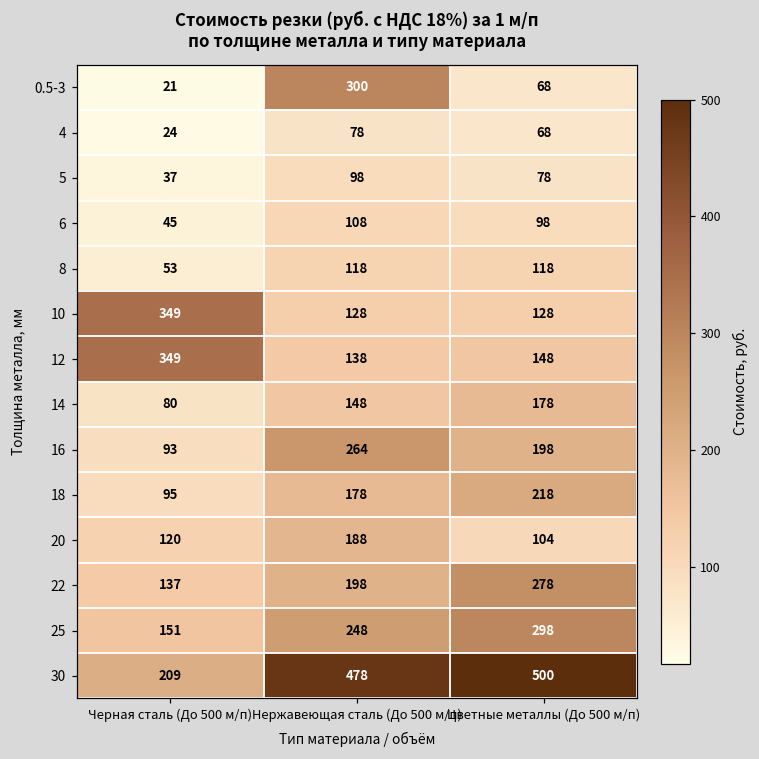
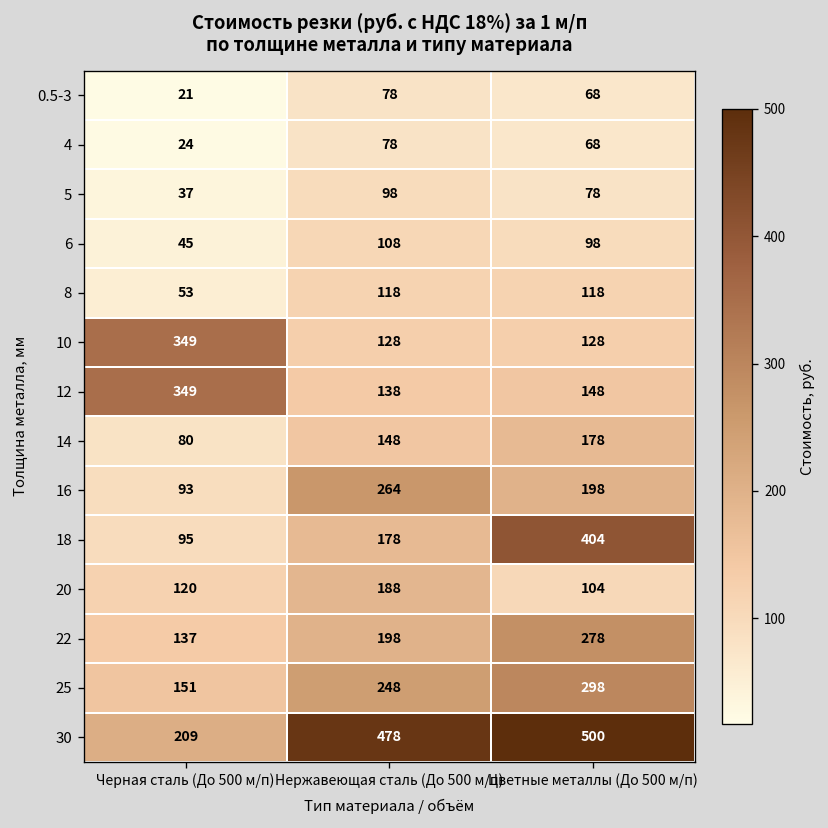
  {
    "0.5-3": {
      "Черная сталь (До 500 м/п)": 21,
-     "Нержавеющая сталь (До 500 м/п)": 300,
+     "Нержавеющая сталь (До 500 м/п)": 78,
      "Цветные металлы (До 500 м/п)": 68
    },
    "4": {
      "Черная сталь (До 500 м/п)": 24,
      "Нержавеющая сталь (До 500 м/п)": 78,
      "Цветные металлы (До 500 м/п)": 68
    },
    "5": {
      "Черная сталь (До 500 м/п)": 37,
      "Нержавеющая сталь (До 500 м/п)": 98,
      "Цветные металлы (До 500 м/п)": 78
    },
    "6": {
      "Черная сталь (До 500 м/п)": 45,
      "Нержавеющая сталь (До 500 м/п)": 108,
      "Цветные металлы (До 500 м/п)": 98
    },
    "8": {
      "Черная сталь (До 500 м/п)": 53,
      "Нержавеющая сталь (До 500 м/п)": 118,
      "Цветные металлы (До 500 м/п)": 118
    },
    "10": {
      "Черная сталь (До 500 м/п)": 349,
      "Нержавеющая сталь (До 500 м/п)": 128,
      "Цветные металлы (До 500 м/п)": 128
    },
    "12": {
      "Черная сталь (До 500 м/п)": 349,
      "Нержавеющая сталь (До 500 м/п)": 138,
      "Цветные металлы (До 500 м/п)": 148
    },
    "14": {
      "Черная сталь (До 500 м/п)": 80,
      "Нержавеющая сталь (До 500 м/п)": 148,
      "Цветные металлы (До 500 м/п)": 178
    },
    "16": {
      "Черная сталь (До 500 м/п)": 93,
      "Нержавеющая сталь (До 500 м/п)": 264,
      "Цветные металлы (До 500 м/п)": 198
    },
    "18": {
      "Черная сталь (До 500 м/п)": 95,
      "Нержавеющая сталь (До 500 м/п)": 178,
-     "Цветные металлы (До 500 м/п)": 218
+     "Цветные металлы (До 500 м/п)": 404
    },
    "20": {
      "Черная сталь (До 500 м/п)": 120,
      "Нержавеющая сталь (До 500 м/п)": 188,
      "Цветные металлы (До 500 м/п)": 104
    },
    "22": {
      "Черная сталь (До 500 м/п)": 137,
      "Нержавеющая сталь (До 500 м/п)": 198,
      "Цветные металлы (До 500 м/п)": 278
    },
    "25": {
      "Черная сталь (До 500 м/п)": 151,
      "Нержавеющая сталь (До 500 м/п)": 248,
      "Цветные металлы (До 500 м/п)": 298
    },
    "30": {
      "Черная сталь (До 500 м/п)": 209,
      "Нержавеющая сталь (До 500 м/п)": 478,
      "Цветные металлы (До 500 м/п)": 500
    }
  }
